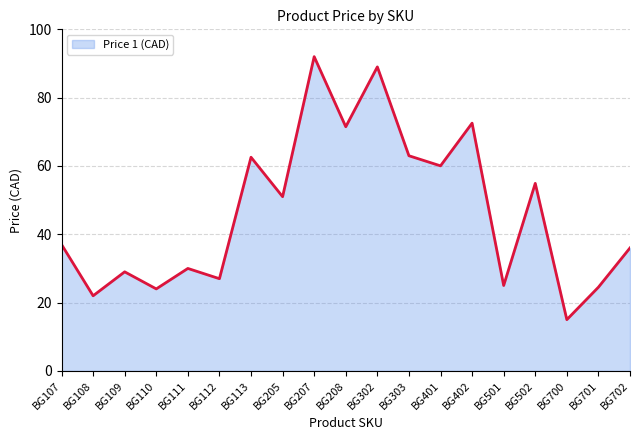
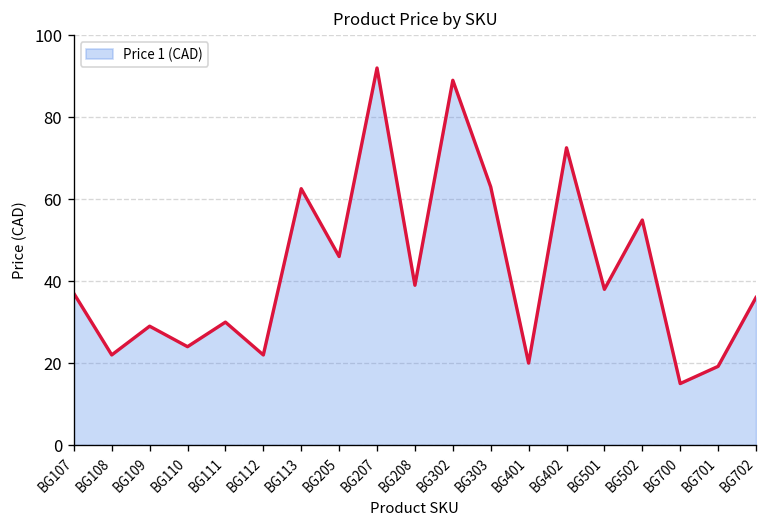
  {
    "BG107": 37,
    "BG108": 22,
    "BG109": 29,
    "BG110": 24,
    "BG111": 30,
-   "BG112": 27,
+   "BG112": 22,
    "BG113": 63,
-   "BG205": 51,
+   "BG205": 46,
    "BG207": 92,
-   "BG208": 71,
+   "BG208": 39,
    "BG302": 89,
    "BG303": 63,
-   "BG401": 60,
+   "BG401": 20,
    "BG402": 73,
-   "BG501": 25,
+   "BG501": 38,
    "BG502": 55,
    "BG700": 15,
-   "BG701": 25,
+   "BG701": 19,
    "BG702": 36
  }
